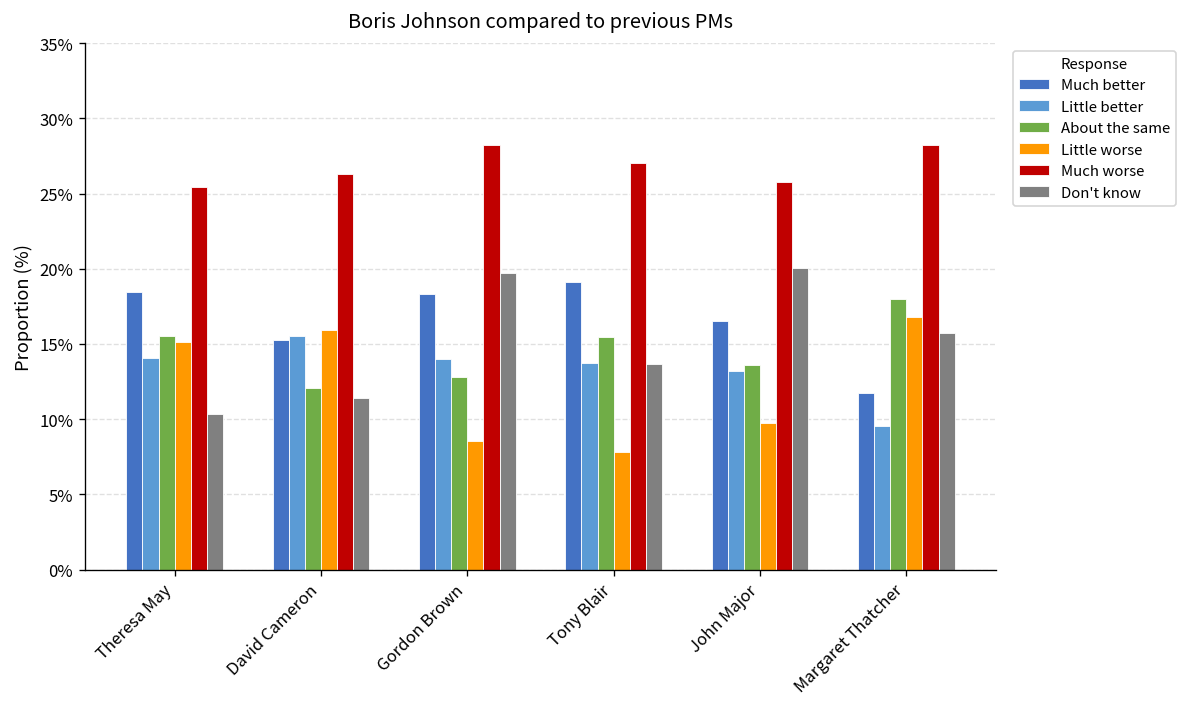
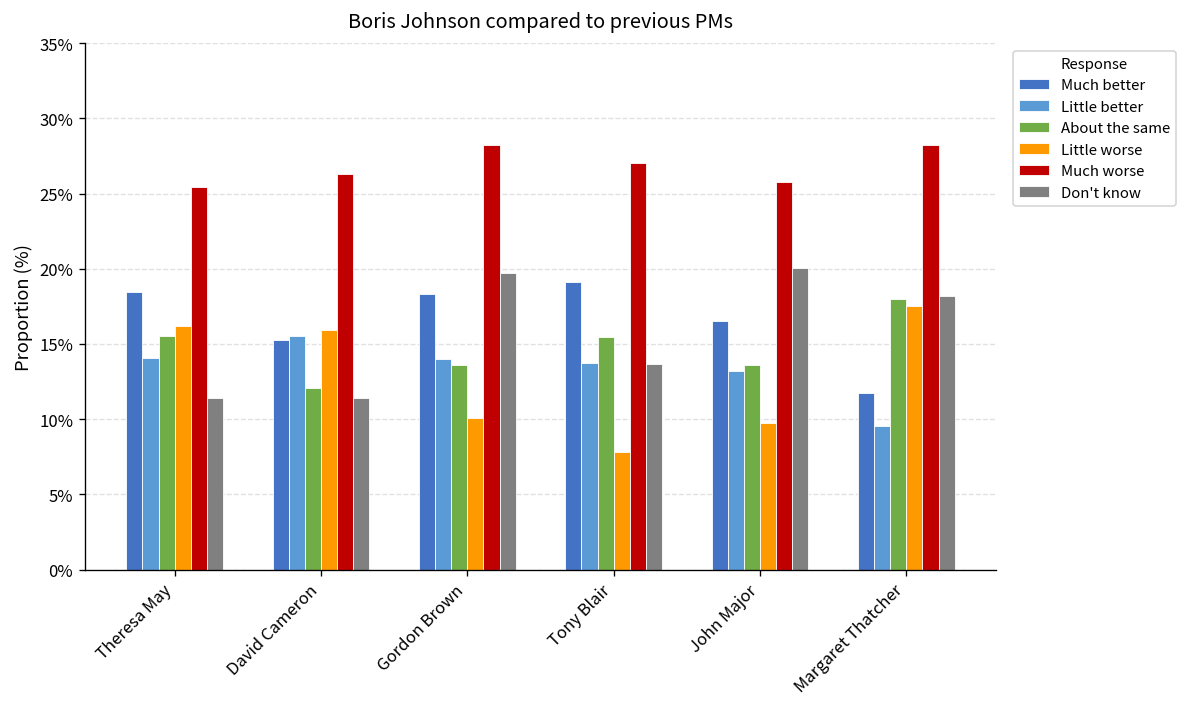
  {
    "About the same": {
      "Theresa May": "15.5%",
      "David Cameron": "12.1%",
-     "Gordon Brown": "12.8%",
+     "Gordon Brown": "13.6%",
      "Tony Blair": "15.5%",
      "John Major": "13.6%",
      "Margaret Thatcher": "18.0%"
    },
    "Little worse": {
-     "Theresa May": "15.1%",
+     "Theresa May": "16.2%",
      "David Cameron": "15.9%",
-     "Gordon Brown": "8.6%",
+     "Gordon Brown": "10.1%",
      "Tony Blair": "7.8%",
      "John Major": "9.8%",
-     "Margaret Thatcher": "16.8%"
+     "Margaret Thatcher": "17.5%"
    },
    "Much worse": {
      "Theresa May": "25.4%",
      "David Cameron": "26.3%",
      "Gordon Brown": "28.2%",
      "Tony Blair": "27.1%",
      "John Major": "25.8%",
      "Margaret Thatcher": "28.2%"
    },
    "Don't know": {
-     "Theresa May": "10.3%",
+     "Theresa May": "11.4%",
      "David Cameron": "11.4%",
      "Gordon Brown": "19.7%",
      "Tony Blair": "13.6%",
      "John Major": "20.1%",
-     "Margaret Thatcher": "15.7%"
+     "Margaret Thatcher": "18.2%"
    }
  }
